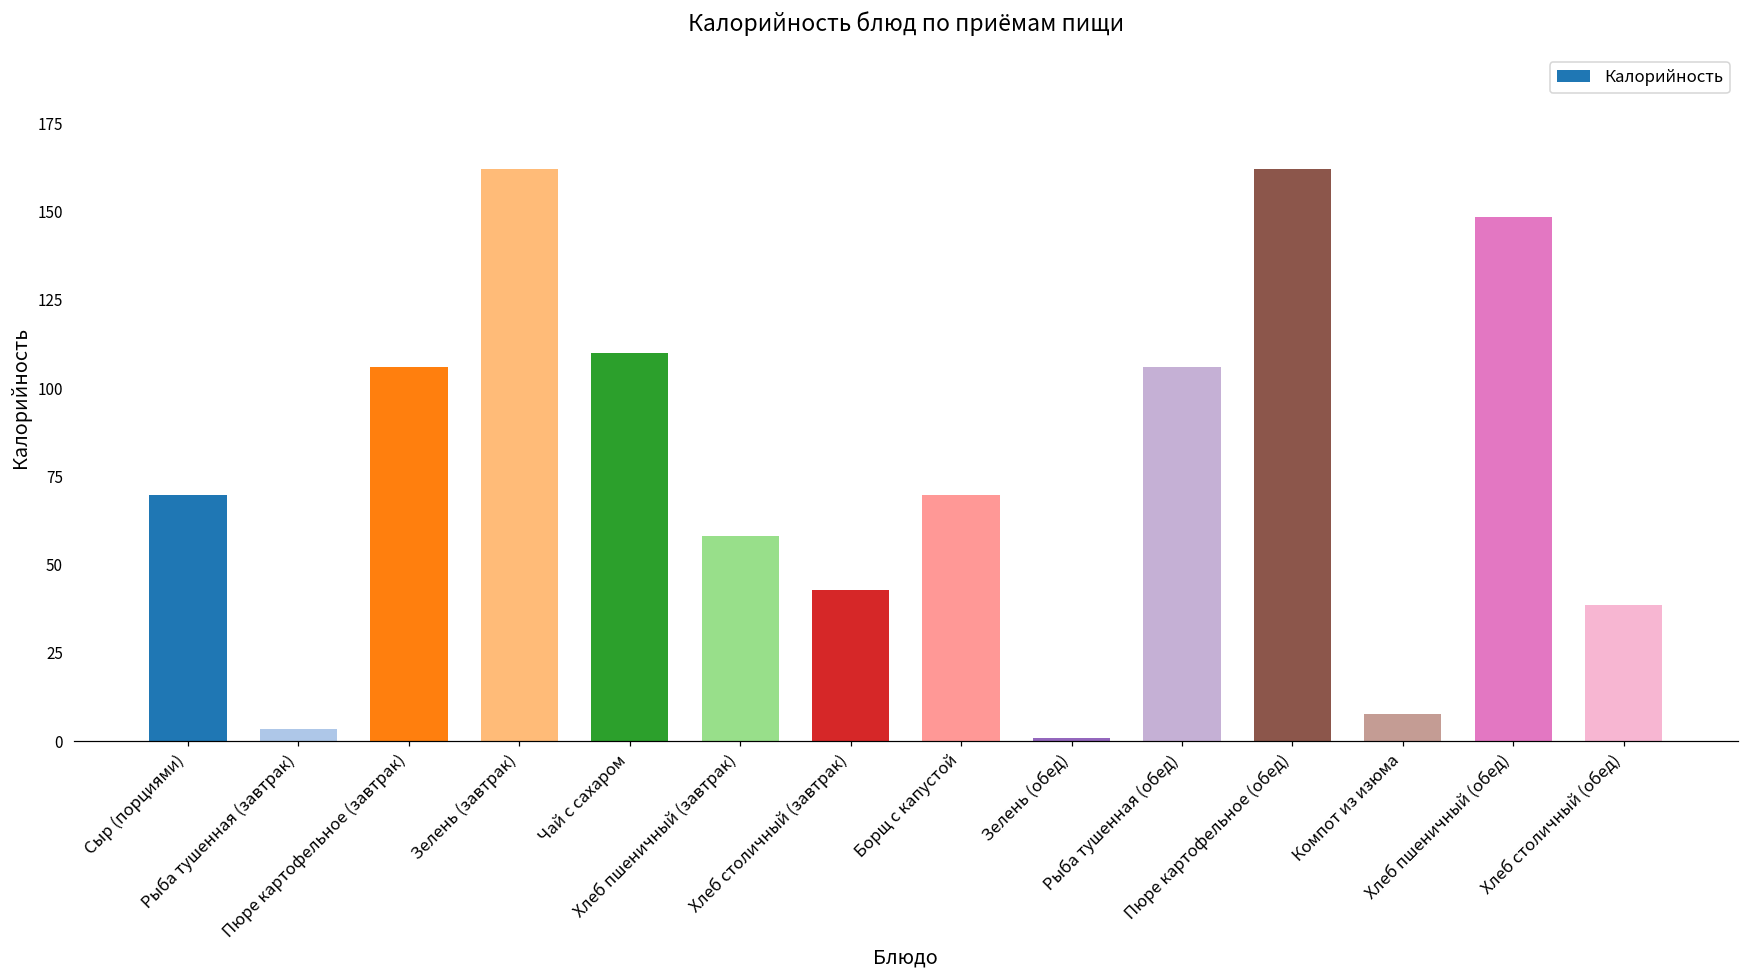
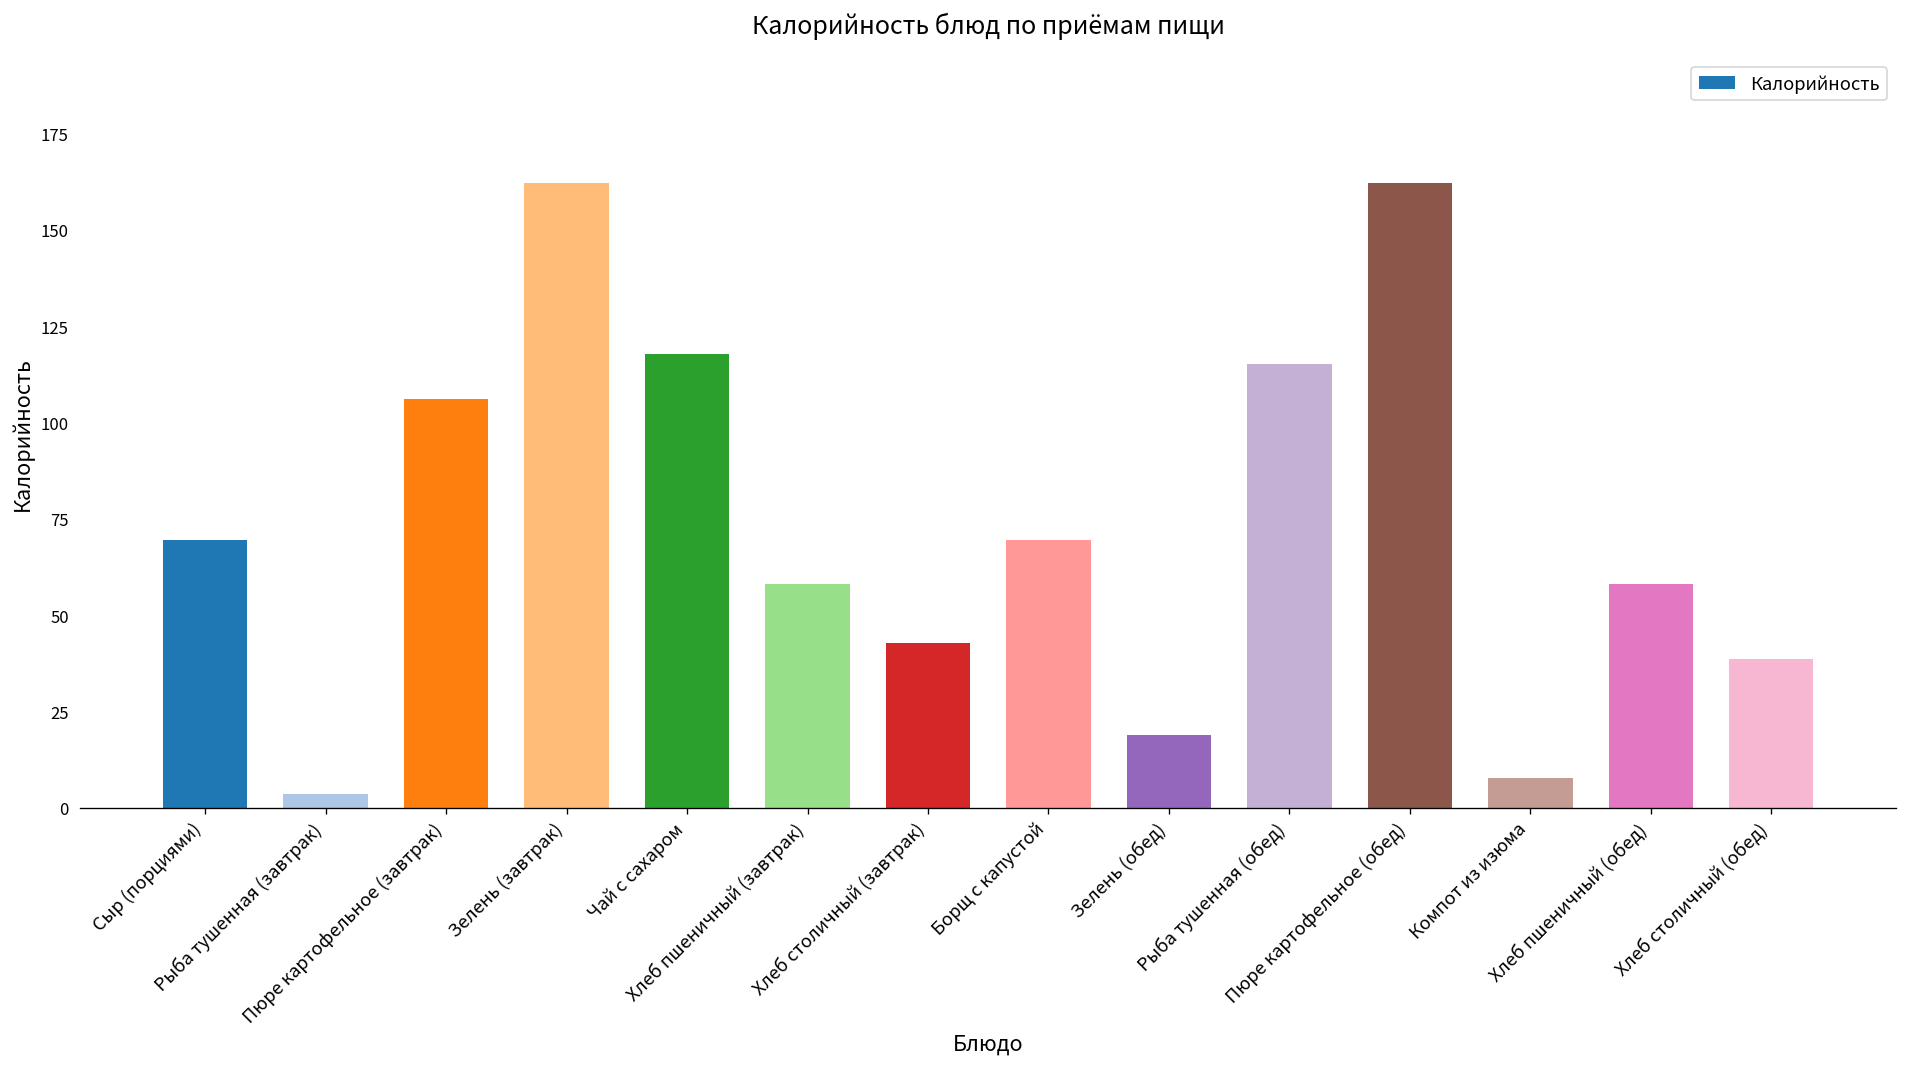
  {
    "Сыр (порциями)": 70,
    "Рыба тушенная (завтрак)": 4,
    "Пюре картофельное (завтрак)": 106,
    "Зелень (завтрак)": 162,
-   "Чай с сахаром": 110,
+   "Чай с сахаром": 118,
    "Хлеб пшеничный (завтрак)": 58,
    "Хлеб столичный (завтрак)": 43,
    "Борщ с капустой": 70,
-   "Зелень (обед)": 1,
-   "Рыба тушенная (обед)": 106,
+   "Зелень (обед)": 19,
+   "Рыба тушенная (обед)": 115,
    "Пюре картофельное (обед)": 162,
    "Компот из изюма": 8,
-   "Хлеб пшеничный (обед)": 148,
+   "Хлеб пшеничный (обед)": 58,
    "Хлеб столичный (обед)": 39
  }
